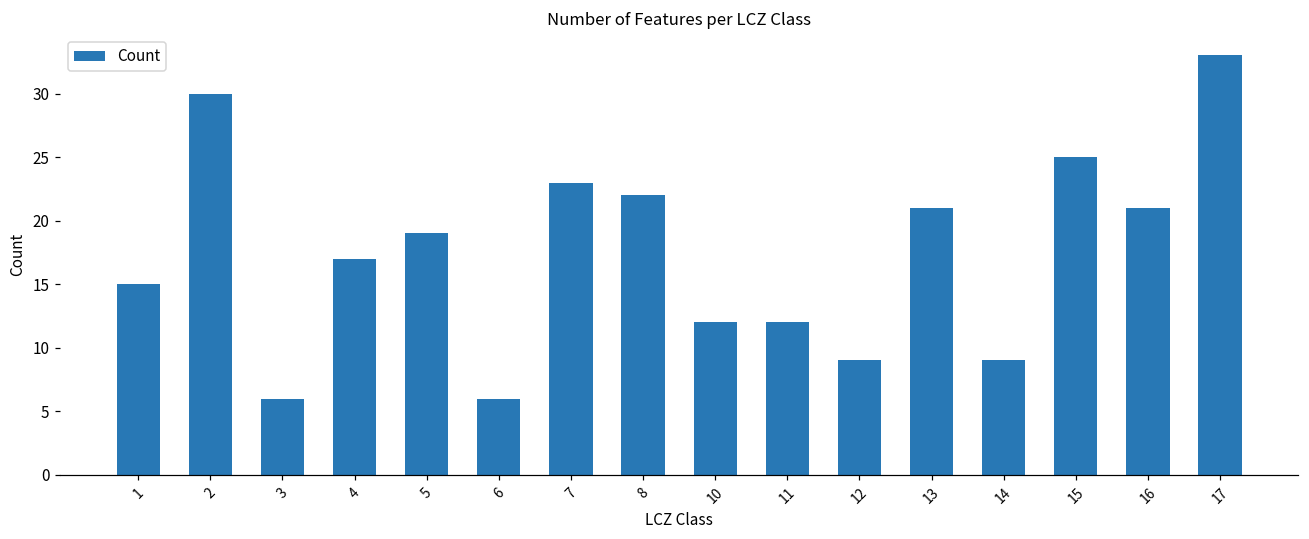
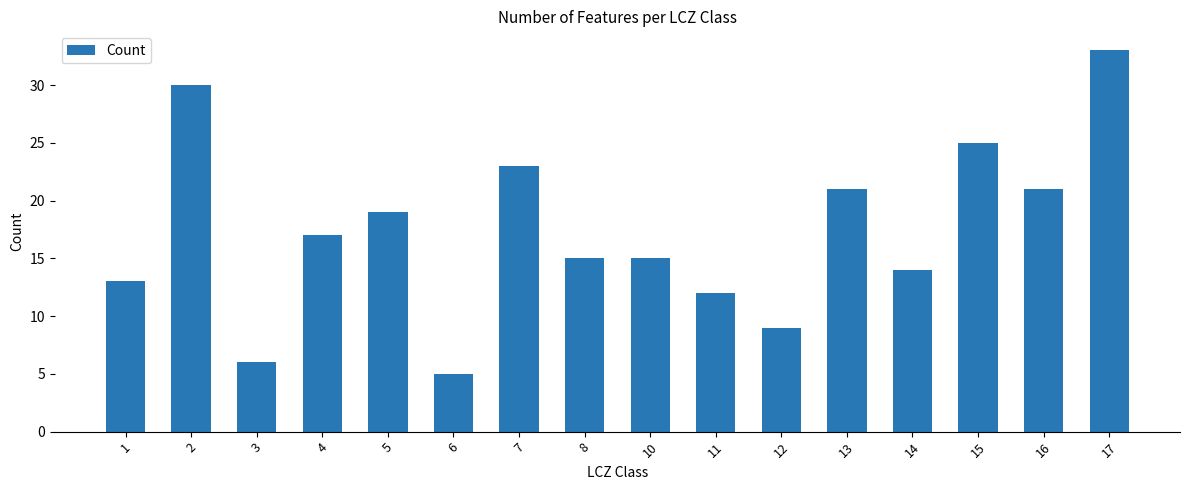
  {
-   "1": 15,
+   "1": 13,
    "2": 30,
    "3": 6,
    "4": 17,
    "5": 19,
-   "6": 6,
+   "6": 5,
    "7": 23,
-   "8": 22,
-   "10": 12,
+   "8": 15,
+   "10": 15,
    "11": 12,
    "12": 9,
    "13": 21,
-   "14": 9,
+   "14": 14,
    "15": 25,
    "16": 21,
    "17": 33
  }
